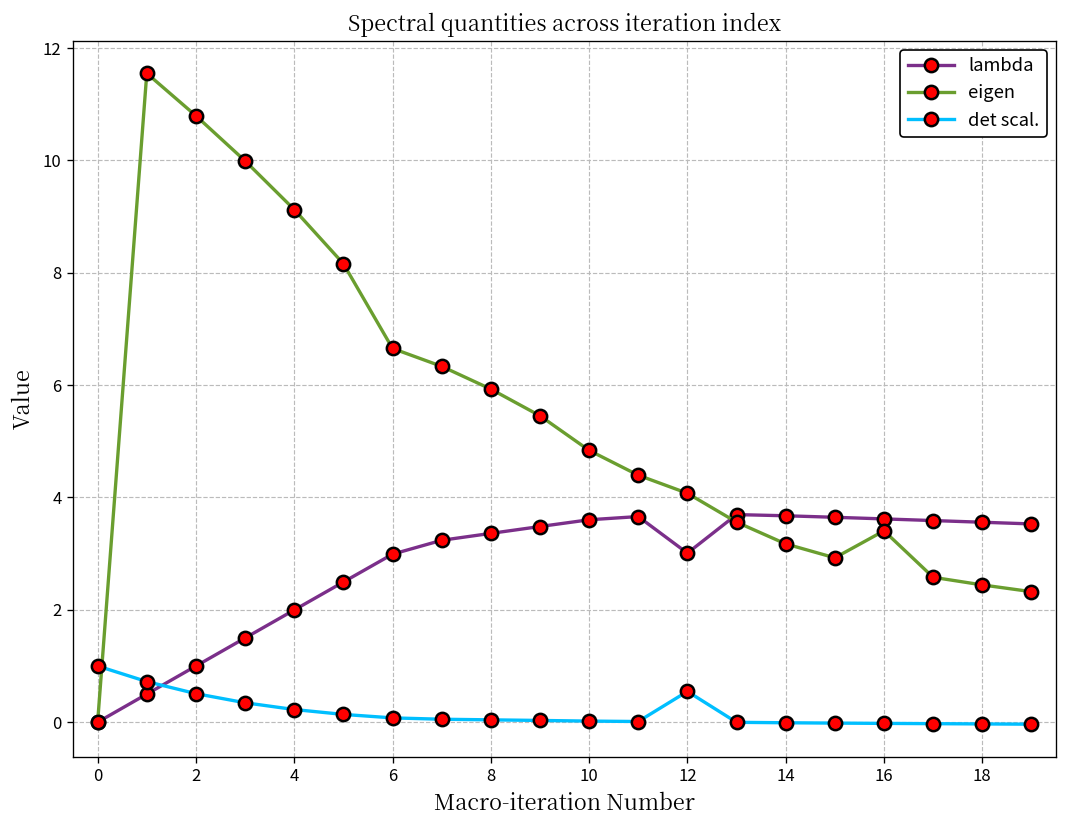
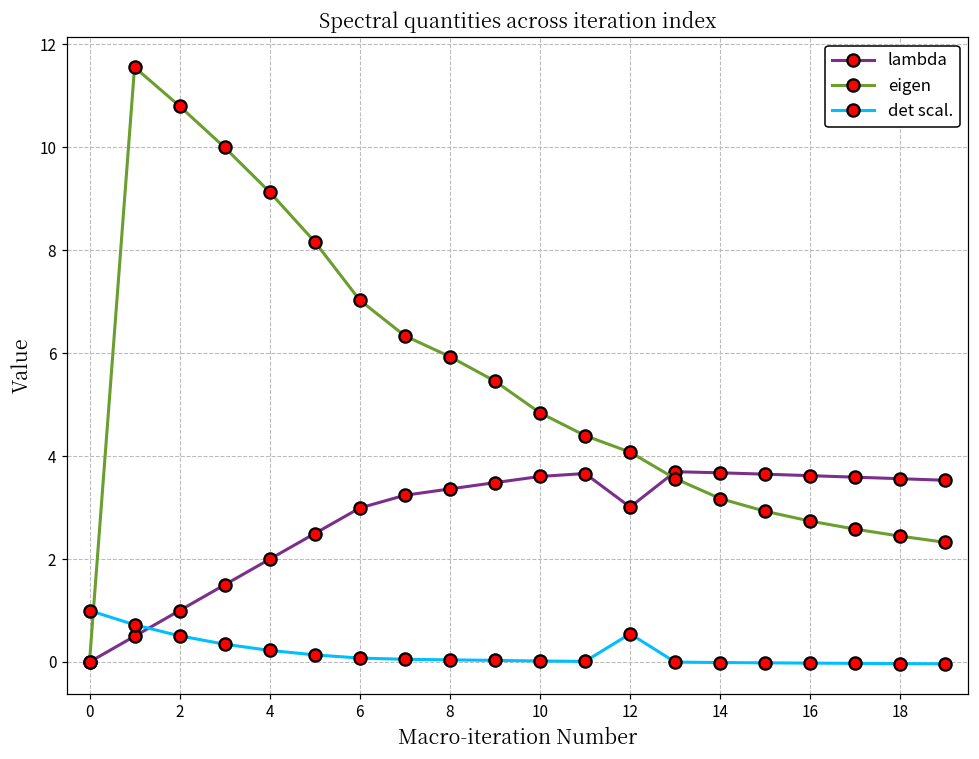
  {
    "lambda": {
      "2": 1.0,
      "4": 2.0,
      "6": 3.0,
      "8": 3.4,
      "10": 3.6,
      "12": 3.0,
      "14": 3.7,
      "16": 3.6,
      "18": 3.6
    },
    "eigen": {
      "2": 10.8,
      "4": 9.1,
-     "6": 6.7,
+     "6": 7.0,
      "8": 5.9,
      "10": 4.8,
      "12": 4.1,
      "14": 3.2,
-     "16": 3.4,
+     "16": 2.7,
      "18": 2.4
    },
    "det scal.": {
      "0": 1.0,
      "2": 0.5,
      "4": 0.2,
      "6": 0.1,
      "8": 0.0,
      "10": 0.0,
      "12": 0.5,
      "14": 0.0,
      "16": 0.0,
      "18": 0.0
    }
  }
